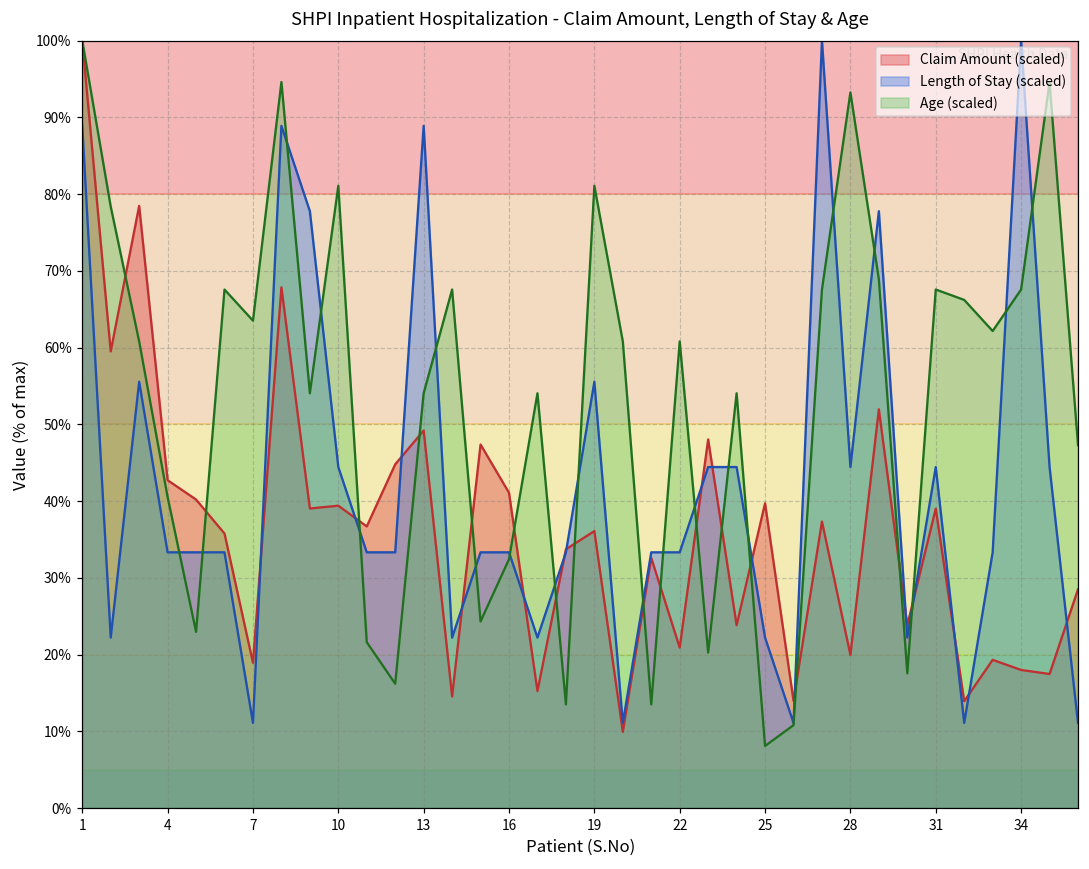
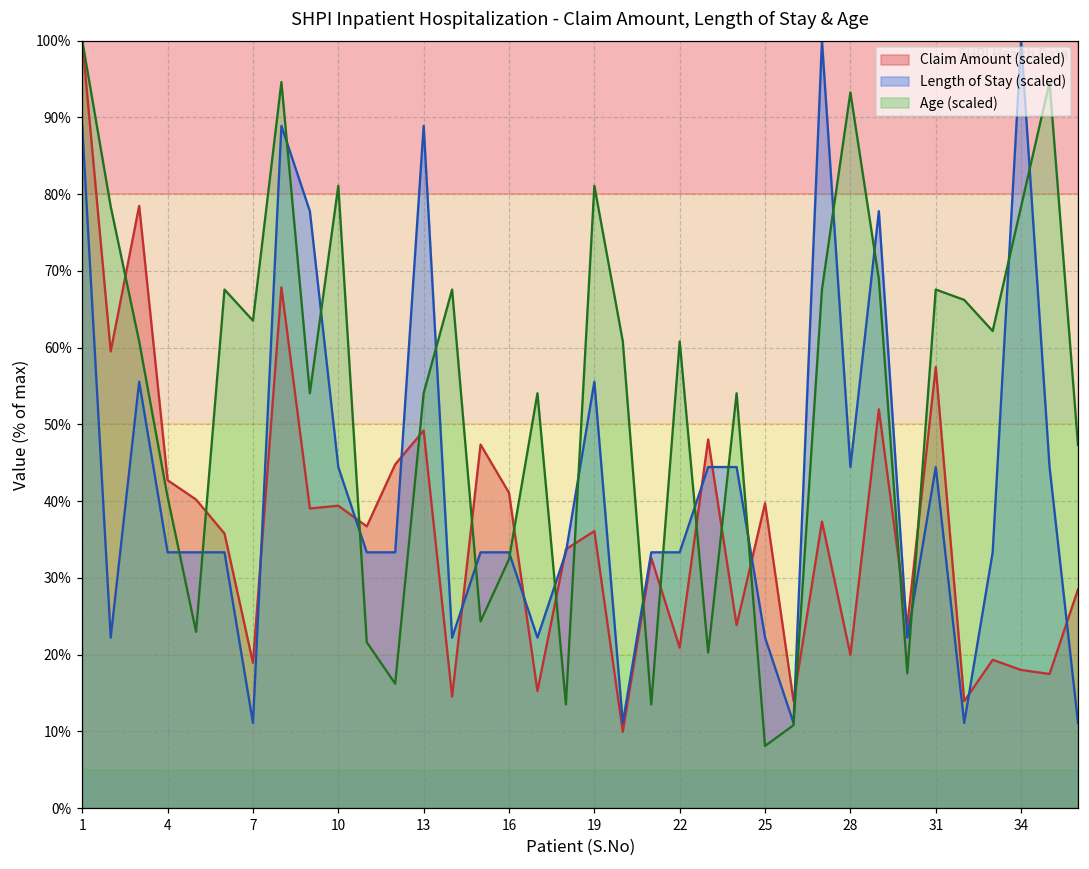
  {
    "Claim Amount (scaled)": {
      "4": "43%",
      "7": "19%",
      "10": "39%",
      "13": "49%",
      "16": "41%",
      "19": "36%",
      "22": "21%",
      "25": "40%",
      "28": "20%",
-     "31": "39%",
+     "31": "57%",
      "34": "18%"
    },
    "Length of Stay (scaled)": {
      "1": "89%",
      "4": "33%",
      "7": "11%",
      "10": "44%",
      "13": "89%",
      "16": "33%",
      "19": "56%",
      "22": "33%",
      "25": "22%",
      "28": "44%",
      "31": "44%",
      "34": "100%"
    },
    "Age (scaled)": {
      "4": "41%",
      "7": "64%",
      "10": "81%",
      "13": "54%",
      "16": "32%",
      "19": "81%",
      "22": "61%",
      "25": "8%",
      "28": "93%",
      "31": "68%",
-     "34": "68%"
+     "34": "78%"
    }
  }
